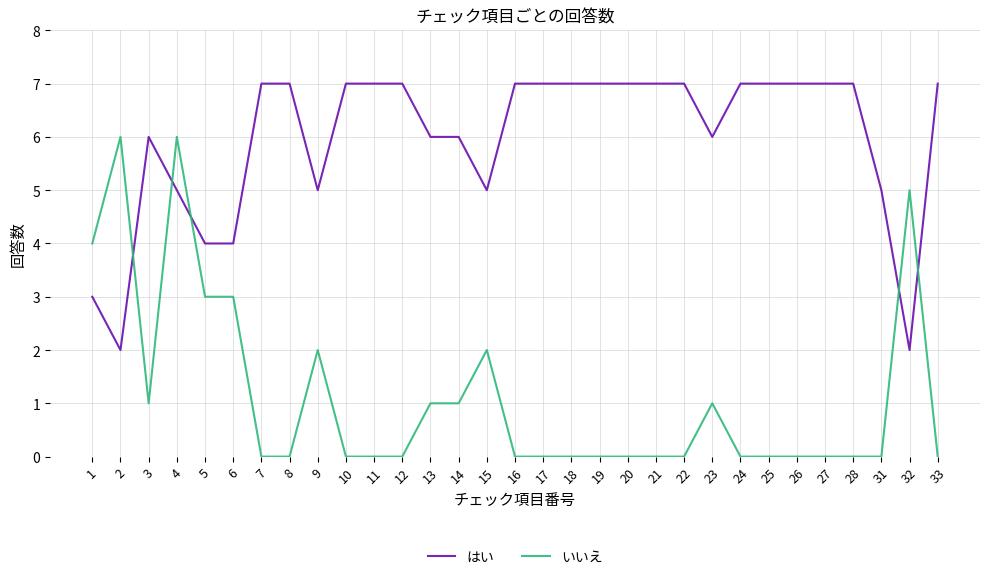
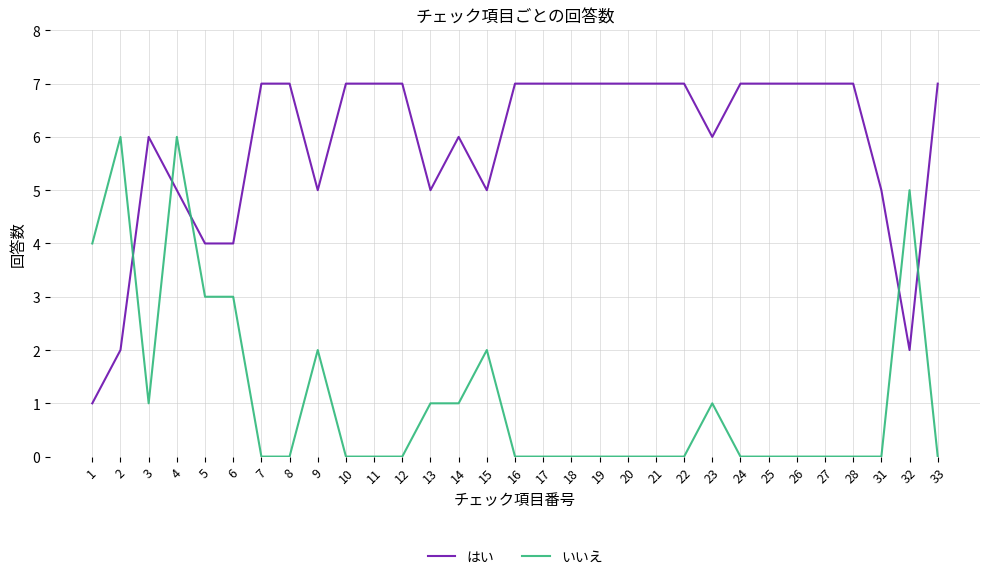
  {
    "はい": {
-     "1": 3,
+     "1": 1,
      "2": 2,
      "3": 6,
      "4": 5,
      "5": 4,
      "6": 4,
      "7": 7,
      "8": 7,
      "9": 5,
      "10": 7,
      "11": 7,
      "12": 7,
-     "13": 6,
+     "13": 5,
      "14": 6,
      "15": 5,
      "16": 7,
      "17": 7,
      "18": 7,
      "19": 7,
      "20": 7,
      "21": 7,
      "22": 7,
      "23": 6,
      "24": 7,
      "25": 7,
      "26": 7,
      "27": 7,
      "28": 7,
      "31": 5,
      "32": 2,
      "33": 7
    },
    "いいえ": {
      "1": 4,
      "2": 6,
      "3": 1,
      "4": 6,
      "5": 3,
      "6": 3,
      "7": 0,
      "8": 0,
      "9": 2,
      "10": 0,
      "11": 0,
      "12": 0,
      "13": 1,
      "14": 1,
      "15": 2,
      "16": 0,
      "17": 0,
      "18": 0,
      "19": 0,
      "20": 0,
      "21": 0,
      "22": 0,
      "23": 1,
      "24": 0,
      "25": 0,
      "26": 0,
      "27": 0,
      "28": 0,
      "31": 0,
      "32": 5,
      "33": 0
    }
  }
